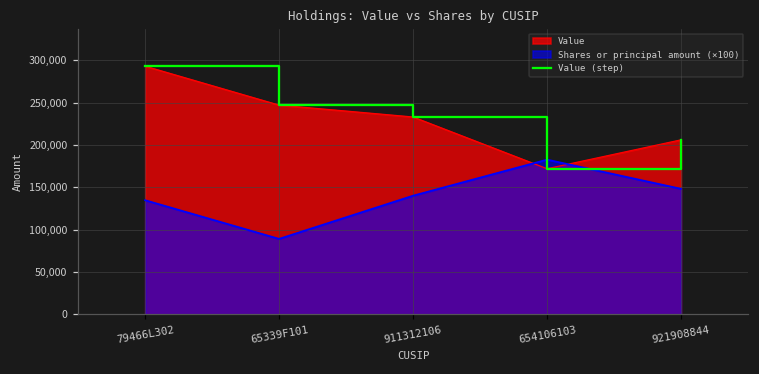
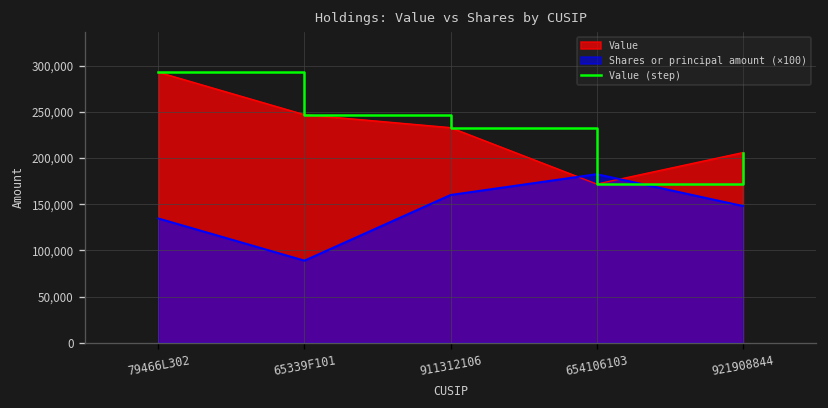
  {
    "Value": {
      "79466L302": "290,000",
      "65339F101": "250,000",
      "911312106": "230,000",
      "654106103": "170,000",
      "921908844": "210,000"
    },
    "Shares or principal amount (×100)": {
      "79466L302": "130,000",
      "65339F101": "90,000",
-     "911312106": "140,000",
+     "911312106": "160,000",
      "654106103": "180,000",
      "921908844": "150,000"
    }
  }
